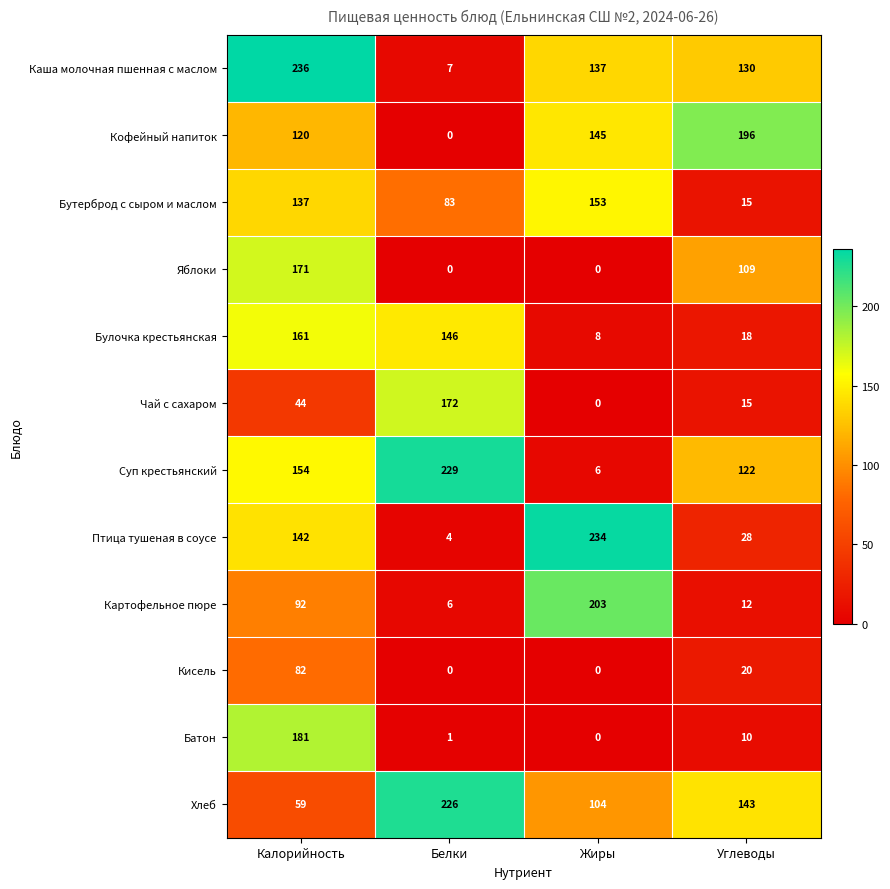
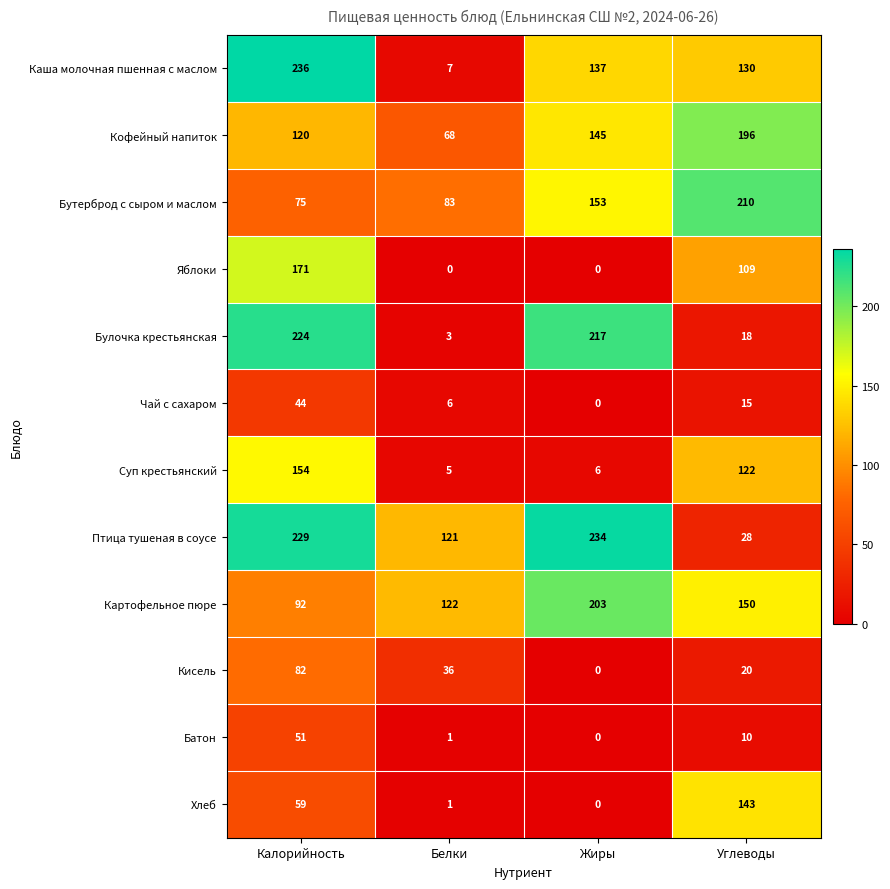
  {
    "Каша молочная пшенная с маслом": {
      "Калорийность": 236,
      "Белки": 7,
      "Жиры": 137,
      "Углеводы": 130
    },
    "Кофейный напиток": {
      "Калорийность": 120,
-     "Белки": 0,
+     "Белки": 68,
      "Жиры": 145,
      "Углеводы": 196
    },
    "Бутерброд с сыром и маслом": {
-     "Калорийность": 137,
+     "Калорийность": 75,
      "Белки": 83,
      "Жиры": 153,
-     "Углеводы": 15
+     "Углеводы": 210
    },
    "Яблоки": {
      "Калорийность": 171,
      "Белки": 0,
      "Жиры": 0,
      "Углеводы": 109
    },
    "Булочка крестьянская": {
-     "Калорийность": 161,
-     "Белки": 146,
-     "Жиры": 8,
+     "Калорийность": 224,
+     "Белки": 3,
+     "Жиры": 217,
      "Углеводы": 18
    },
    "Чай с сахаром": {
      "Калорийность": 44,
-     "Белки": 172,
+     "Белки": 6,
      "Жиры": 0,
      "Углеводы": 15
    },
    "Суп крестьянский": {
      "Калорийность": 154,
-     "Белки": 229,
+     "Белки": 5,
      "Жиры": 6,
      "Углеводы": 122
    },
    "Птица тушеная в соусе": {
-     "Калорийность": 142,
-     "Белки": 4,
+     "Калорийность": 229,
+     "Белки": 121,
      "Жиры": 234,
      "Углеводы": 28
    },
    "Картофельное пюре": {
      "Калорийность": 92,
-     "Белки": 6,
+     "Белки": 122,
      "Жиры": 203,
-     "Углеводы": 12
+     "Углеводы": 150
    },
    "Кисель": {
      "Калорийность": 82,
-     "Белки": 0,
+     "Белки": 36,
      "Жиры": 0,
      "Углеводы": 20
    },
    "Батон": {
-     "Калорийность": 181,
+     "Калорийность": 51,
      "Белки": 1,
      "Жиры": 0,
      "Углеводы": 10
    },
    "Хлеб": {
      "Калорийность": 59,
-     "Белки": 226,
-     "Жиры": 104,
+     "Белки": 1,
+     "Жиры": 0,
      "Углеводы": 143
    }
  }
